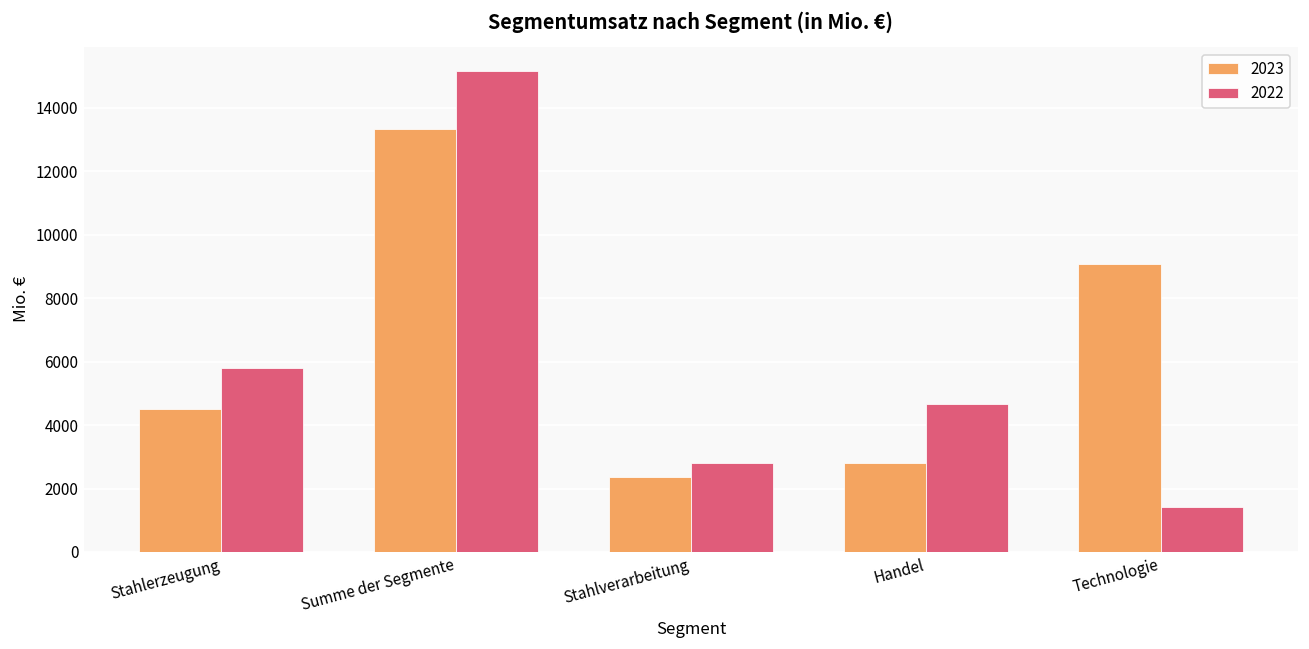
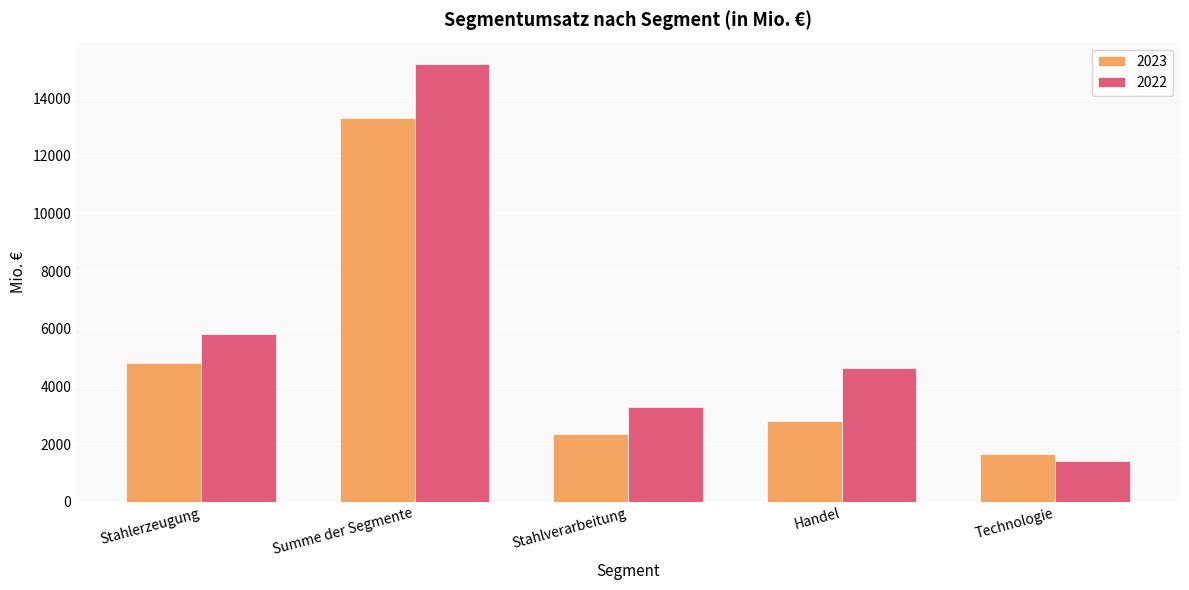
  {
    "2023": {
-     "Stahlerzeugung": 4500,
+     "Stahlerzeugung": 4800,
      "Summe der Segmente": 13300,
      "Stahlverarbeitung": 2400,
      "Handel": 2800,
-     "Technologie": 9100
+     "Technologie": 1600
    },
    "2022": {
      "Stahlerzeugung": 5800,
      "Summe der Segmente": 15200,
-     "Stahlverarbeitung": 2800,
+     "Stahlverarbeitung": 3300,
      "Handel": 4700,
      "Technologie": 1400
    }
  }
